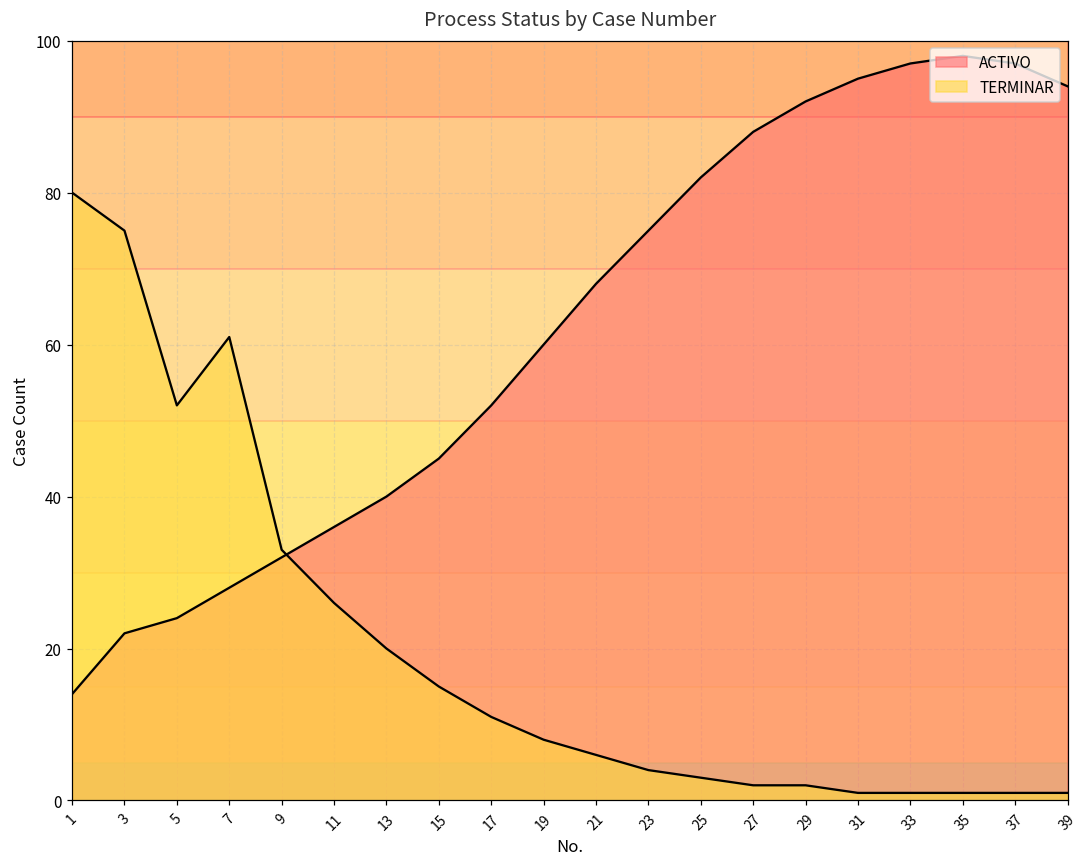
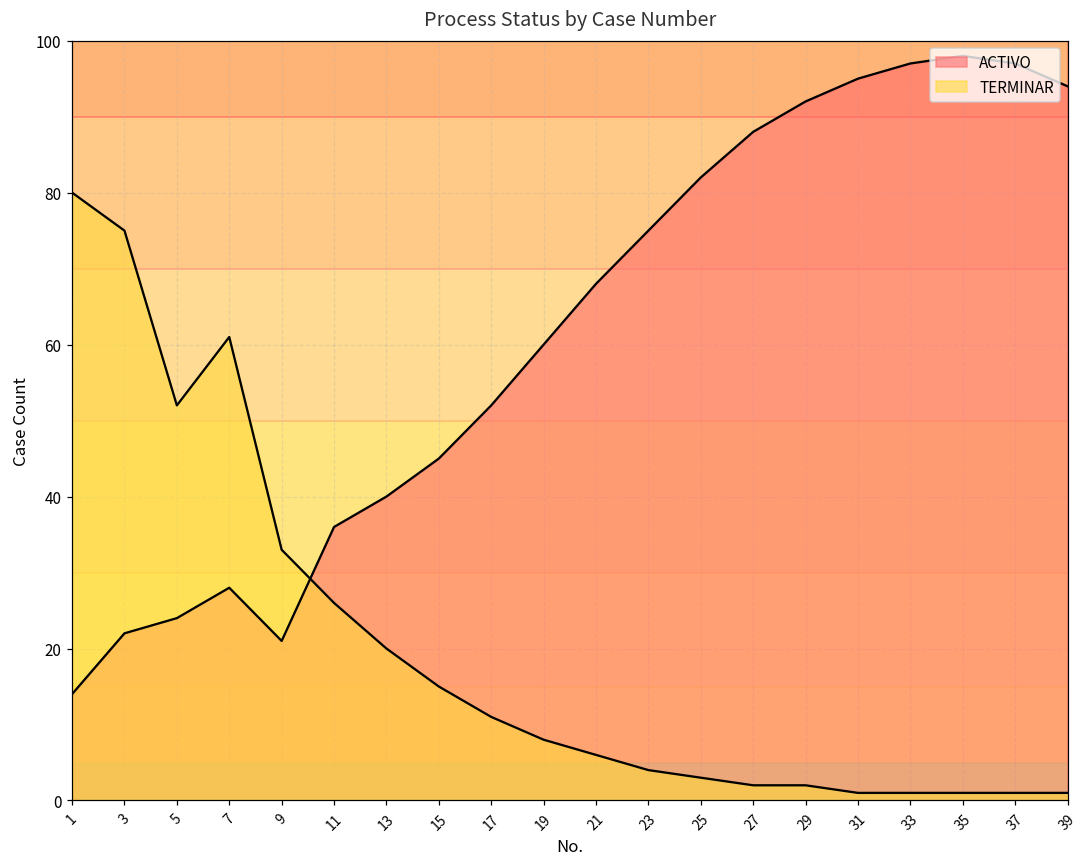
  {
    "ACTIVO": {
      "1": 14,
      "3": 22,
      "5": 24,
      "7": 28,
-     "9": 32,
+     "9": 21,
      "11": 36,
      "13": 40,
      "15": 45,
      "17": 52,
      "19": 60,
      "21": 68,
      "23": 75,
      "25": 82,
      "27": 88,
      "29": 92,
      "31": 95,
      "33": 97,
      "39": 94
    },
    "TERMINAR": {
      "1": 80,
      "3": 75,
      "5": 52,
      "7": 61,
      "9": 33,
      "11": 26,
      "13": 20,
      "15": 15,
      "17": 11,
      "19": 8,
      "21": 6,
      "23": 4,
      "25": 3,
      "27": 2,
      "29": 2,
      "31": 1,
      "33": 1,
      "35": 1,
      "37": 1,
      "39": 1
    }
  }
